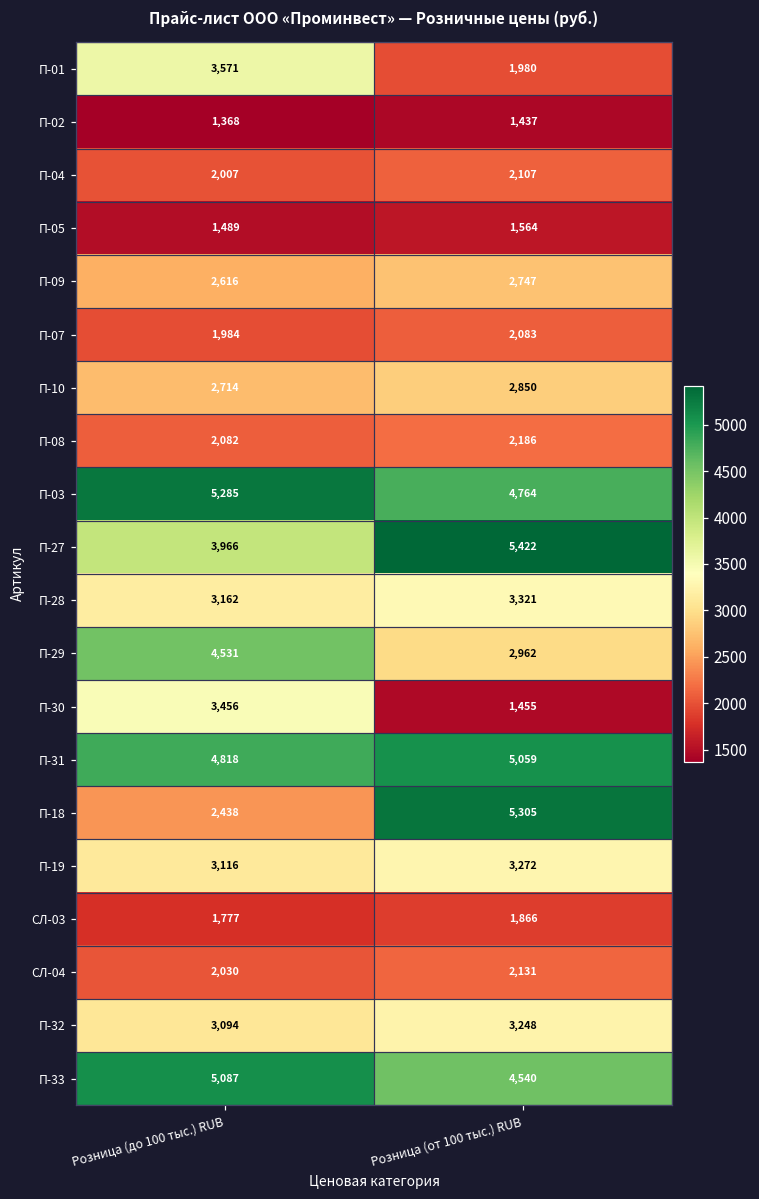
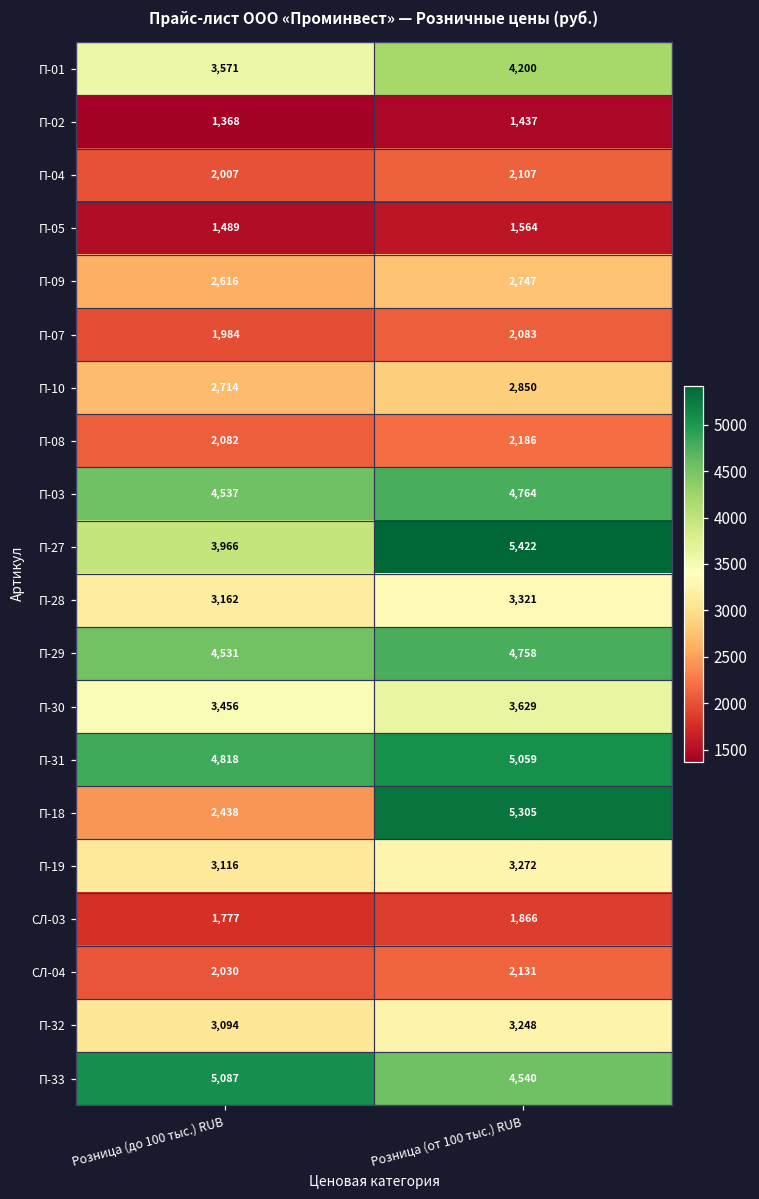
  {
    "П-01": {
      "Розница (до 100 тыс.) RUB": "3,571",
-     "Розница (от 100 тыс.) RUB": "1,980"
+     "Розница (от 100 тыс.) RUB": "4,200"
    },
    "П-02": {
      "Розница (до 100 тыс.) RUB": "1,368",
      "Розница (от 100 тыс.) RUB": "1,437"
    },
    "П-04": {
      "Розница (до 100 тыс.) RUB": "2,007",
      "Розница (от 100 тыс.) RUB": "2,107"
    },
    "П-05": {
      "Розница (до 100 тыс.) RUB": "1,489",
      "Розница (от 100 тыс.) RUB": "1,564"
    },
    "П-09": {
      "Розница (до 100 тыс.) RUB": "2,616",
      "Розница (от 100 тыс.) RUB": "2,747"
    },
    "П-07": {
      "Розница (до 100 тыс.) RUB": "1,984",
      "Розница (от 100 тыс.) RUB": "2,083"
    },
    "П-10": {
      "Розница (до 100 тыс.) RUB": "2,714",
      "Розница (от 100 тыс.) RUB": "2,850"
    },
    "П-08": {
      "Розница (до 100 тыс.) RUB": "2,082",
      "Розница (от 100 тыс.) RUB": "2,186"
    },
    "П-03": {
-     "Розница (до 100 тыс.) RUB": "5,285",
+     "Розница (до 100 тыс.) RUB": "4,537",
      "Розница (от 100 тыс.) RUB": "4,764"
    },
    "П-27": {
      "Розница (до 100 тыс.) RUB": "3,966",
      "Розница (от 100 тыс.) RUB": "5,422"
    },
    "П-28": {
      "Розница (до 100 тыс.) RUB": "3,162",
      "Розница (от 100 тыс.) RUB": "3,321"
    },
    "П-29": {
      "Розница (до 100 тыс.) RUB": "4,531",
-     "Розница (от 100 тыс.) RUB": "2,962"
+     "Розница (от 100 тыс.) RUB": "4,758"
    },
    "П-30": {
      "Розница (до 100 тыс.) RUB": "3,456",
-     "Розница (от 100 тыс.) RUB": "1,455"
+     "Розница (от 100 тыс.) RUB": "3,629"
    },
    "П-31": {
      "Розница (до 100 тыс.) RUB": "4,818",
      "Розница (от 100 тыс.) RUB": "5,059"
    },
    "П-18": {
      "Розница (до 100 тыс.) RUB": "2,438",
      "Розница (от 100 тыс.) RUB": "5,305"
    },
    "П-19": {
      "Розница (до 100 тыс.) RUB": "3,116",
      "Розница (от 100 тыс.) RUB": "3,272"
    },
    "СЛ-03": {
      "Розница (до 100 тыс.) RUB": "1,777",
      "Розница (от 100 тыс.) RUB": "1,866"
    },
    "СЛ-04": {
      "Розница (до 100 тыс.) RUB": "2,030",
      "Розница (от 100 тыс.) RUB": "2,131"
    },
    "П-32": {
      "Розница (до 100 тыс.) RUB": "3,094",
      "Розница (от 100 тыс.) RUB": "3,248"
    },
    "П-33": {
      "Розница (до 100 тыс.) RUB": "5,087",
      "Розница (от 100 тыс.) RUB": "4,540"
    }
  }
